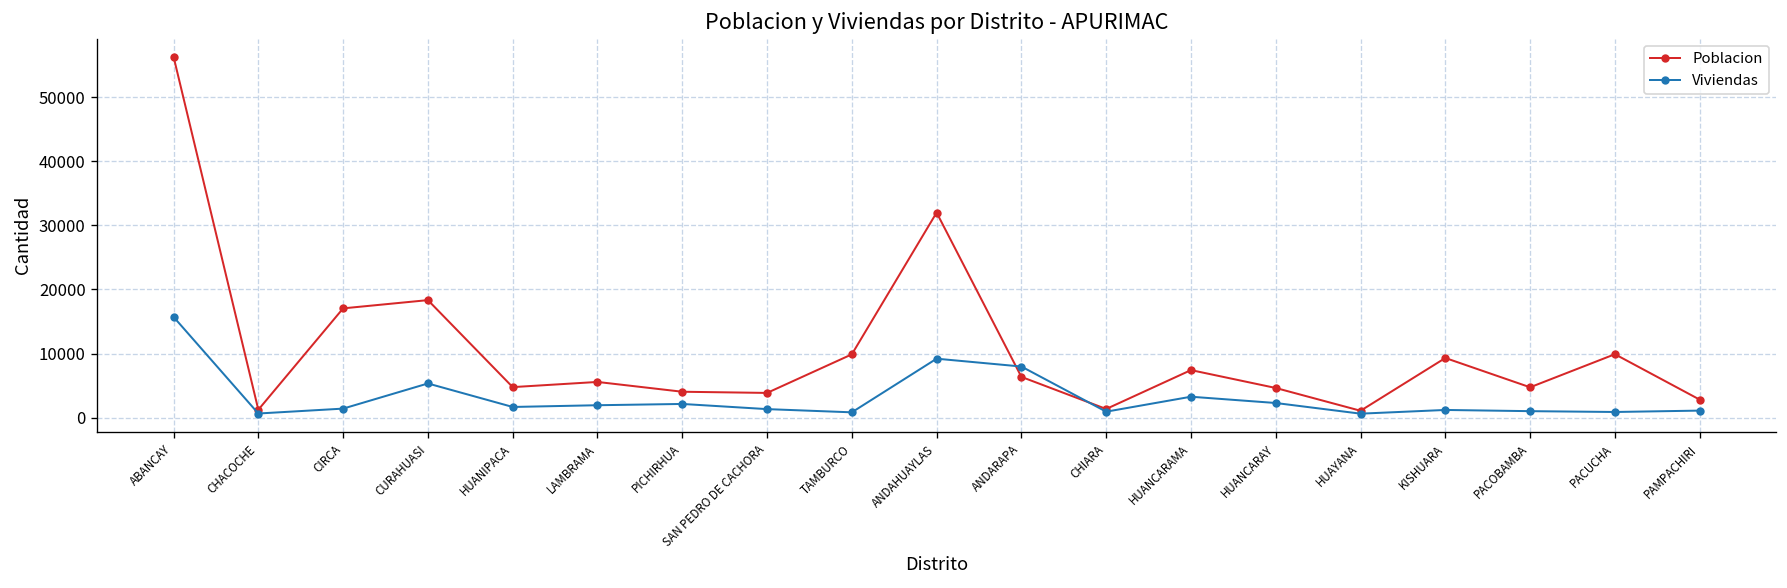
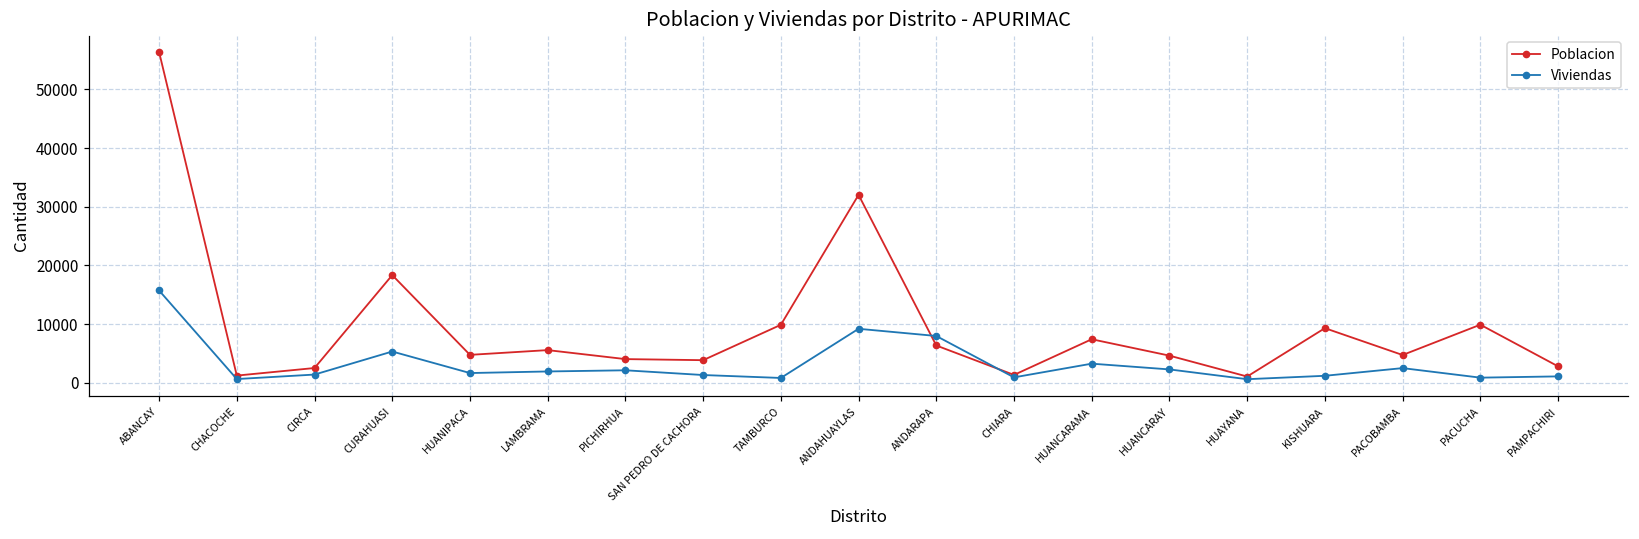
  {
    "Poblacion": {
      "ABANCAY": 56000,
      "CHACOCHE": 1000,
-     "CIRCA": 17000,
+     "CIRCA": 3000,
      "CURAHUASI": 18000,
      "HUANIPACA": 5000,
      "LAMBRAMA": 6000,
      "PICHIRHUA": 4000,
      "SAN PEDRO DE CACHORA": 4000,
      "TAMBURCO": 10000,
      "ANDAHUAYLAS": 32000,
      "ANDARAPA": 6000,
      "HUANCARAMA": 7000,
      "HUANCARAY": 5000,
      "KISHUARA": 9000,
      "PACOBAMBA": 5000,
      "PACUCHA": 10000,
      "PAMPACHIRI": 3000
    },
    "Viviendas": {
      "ABANCAY": 16000,
      "CHACOCHE": 1000,
      "CIRCA": 1000,
      "CURAHUASI": 5000,
      "HUANIPACA": 2000,
      "LAMBRAMA": 2000,
      "PICHIRHUA": 2000,
      "SAN PEDRO DE CACHORA": 1000,
      "TAMBURCO": 1000,
      "ANDAHUAYLAS": 9000,
      "ANDARAPA": 8000,
      "HUANCARAMA": 3000,
      "HUANCARAY": 2000,
      "KISHUARA": 1000,
-     "PACOBAMBA": 1000,
+     "PACOBAMBA": 2000,
      "PACUCHA": 1000,
      "PAMPACHIRI": 1000
    }
  }
